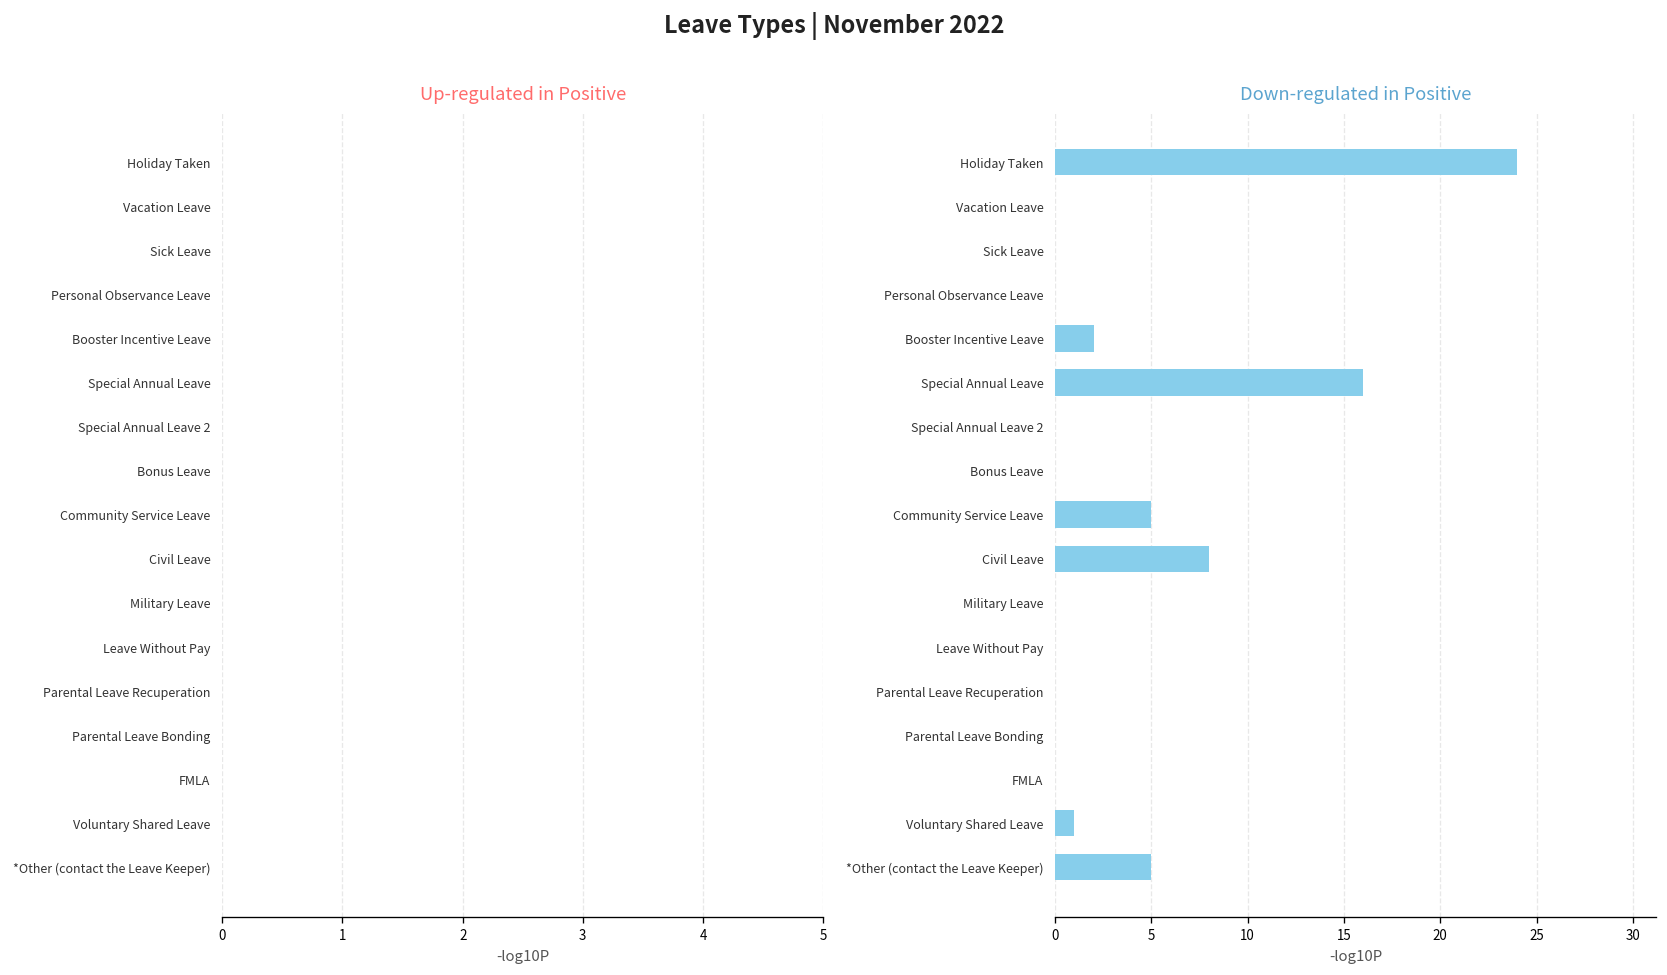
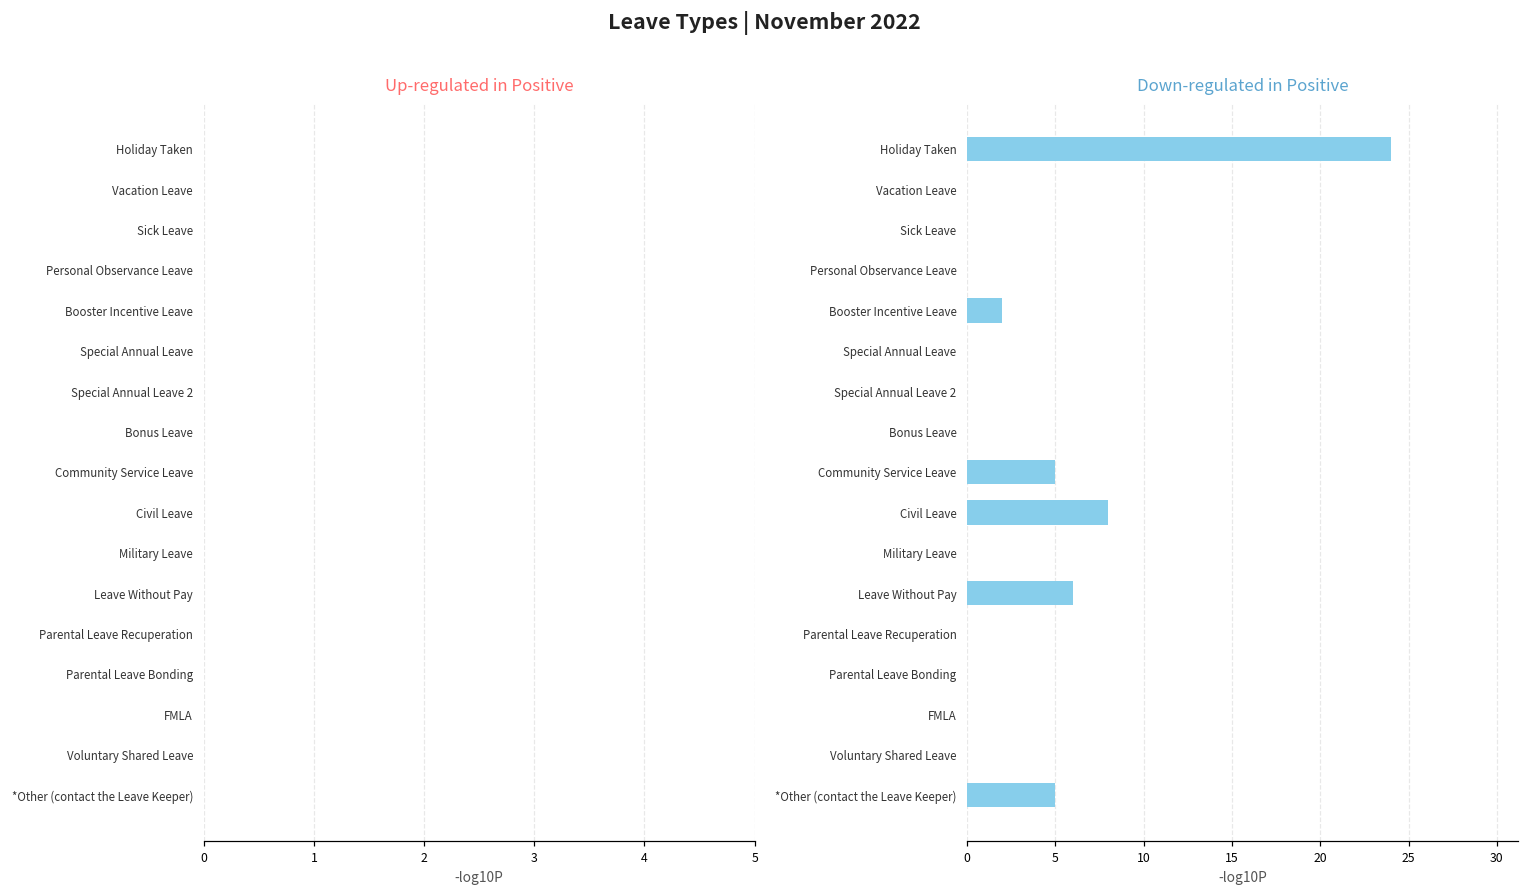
  {
    "Up-regulated in Positive": {
      "Holiday Taken": 0.00,
      "Vacation Leave": 0.00,
      "Sick Leave": 0.00,
      "Personal Observance Leave": 0.00,
      "Booster Incentive Leave": 0.00,
      "Special Annual Leave": 0.00,
      "Special Annual Leave 2": 0.00,
      "Bonus Leave": 0.00,
      "Community Service Leave": 0.00,
      "Civil Leave": 0.00,
      "Military Leave": 0.00,
      "Leave Without Pay": 0.00,
      "Parental Leave Recuperation": 0.00,
      "Parental Leave Bonding": 0.00,
      "FMLA": 0.00,
      "Voluntary Shared Leave": 0.00,
      "*Other (contact the Leave Keeper)": 0.00
    },
    "Down-regulated in Positive": {
      "Holiday Taken": 24,
      "Vacation Leave": 0,
      "Sick Leave": 0,
      "Personal Observance Leave": 0,
      "Booster Incentive Leave": 2,
-     "Special Annual Leave": 16,
+     "Special Annual Leave": 0,
      "Special Annual Leave 2": 0,
      "Bonus Leave": 0,
      "Community Service Leave": 5,
      "Civil Leave": 8,
      "Military Leave": 0,
-     "Leave Without Pay": 0,
+     "Leave Without Pay": 6,
      "Parental Leave Recuperation": 0,
      "Parental Leave Bonding": 0,
      "FMLA": 0,
-     "Voluntary Shared Leave": 1,
+     "Voluntary Shared Leave": 0,
      "*Other (contact the Leave Keeper)": 5
    }
  }
